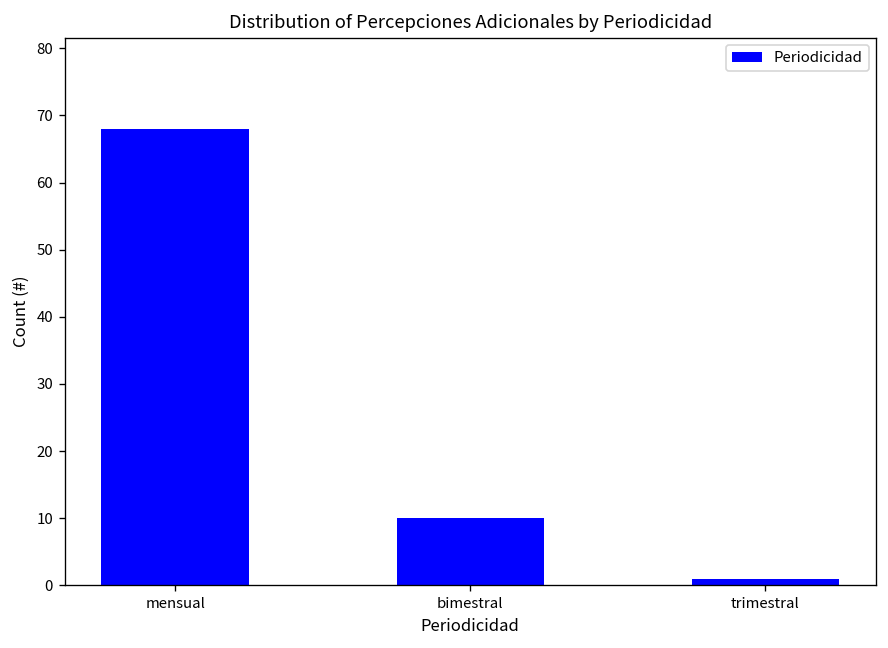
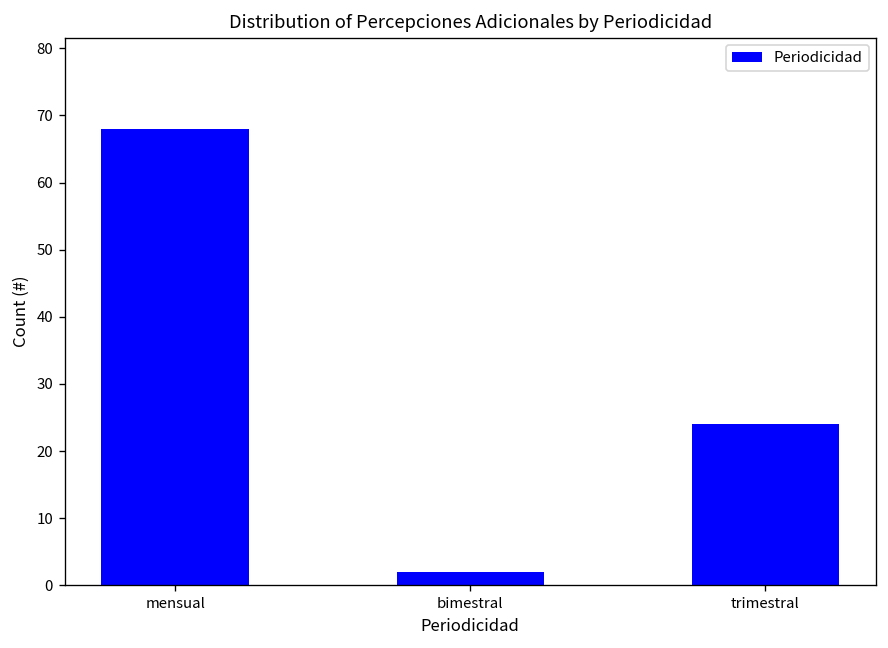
  {
    "mensual": 68,
-   "bimestral": 10,
-   "trimestral": 1
+   "bimestral": 2,
+   "trimestral": 24
  }
